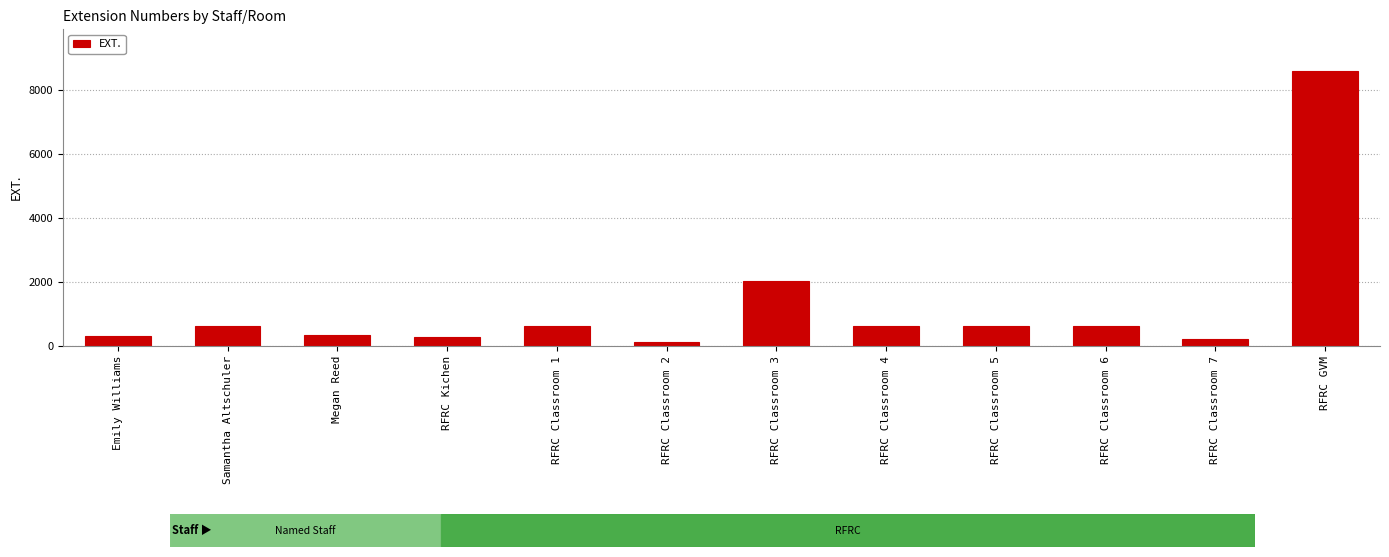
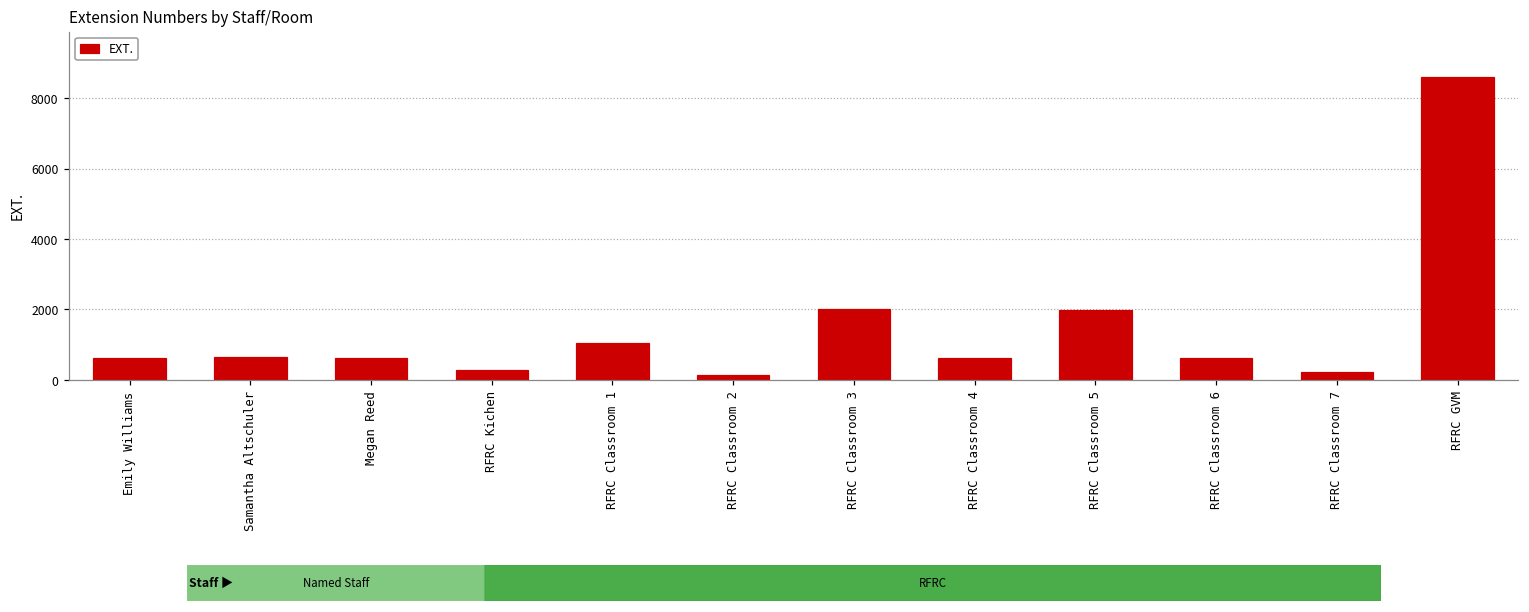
  {
-   "Emily Williams": 300,
+   "Emily Williams": 600,
    "Samantha Altschuler": 600,
-   "Megan Reed": 300,
+   "Megan Reed": 600,
    "RFRC Kichen": 300,
-   "RFRC Classroom 1": 600,
+   "RFRC Classroom 1": 1100,
    "RFRC Classroom 2": 100,
    "RFRC Classroom 3": 2000,
    "RFRC Classroom 4": 600,
-   "RFRC Classroom 5": 600,
+   "RFRC Classroom 5": 2000,
    "RFRC Classroom 6": 600,
    "RFRC Classroom 7": 200,
    "RFRC GVM": 8600
  }
